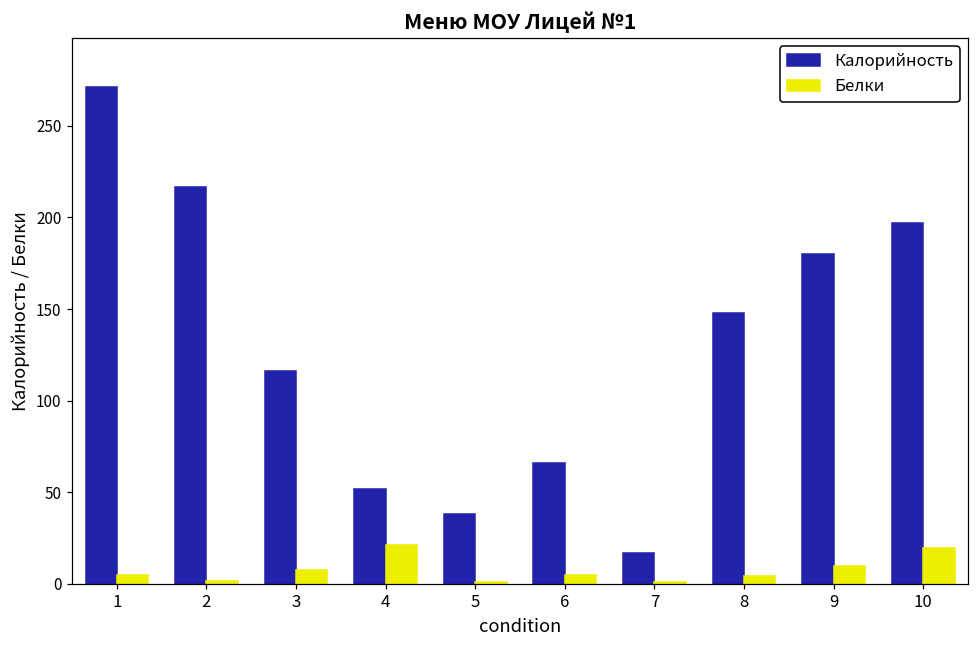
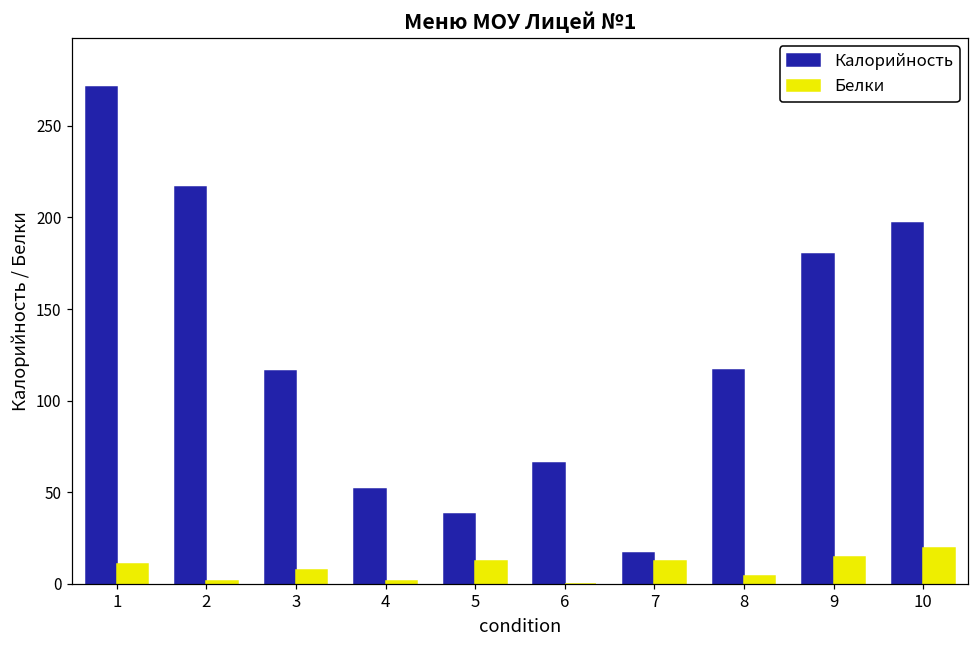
  {
    "Калорийность": {
      "1": 271,
      "2": 217,
      "3": 116,
      "4": 52,
      "5": 38,
      "6": 66,
      "7": 17,
-     "8": 148,
+     "8": 117,
      "9": 180,
      "10": 197
    },
    "Белки": {
-     "1": 5,
+     "1": 11,
      "2": 2,
      "3": 8,
-     "4": 21,
-     "5": 1,
-     "6": 5,
-     "7": 1,
+     "4": 2,
+     "5": 13,
+     "6": 0,
+     "7": 12,
      "8": 4,
-     "9": 10,
+     "9": 15,
      "10": 20
    }
  }
